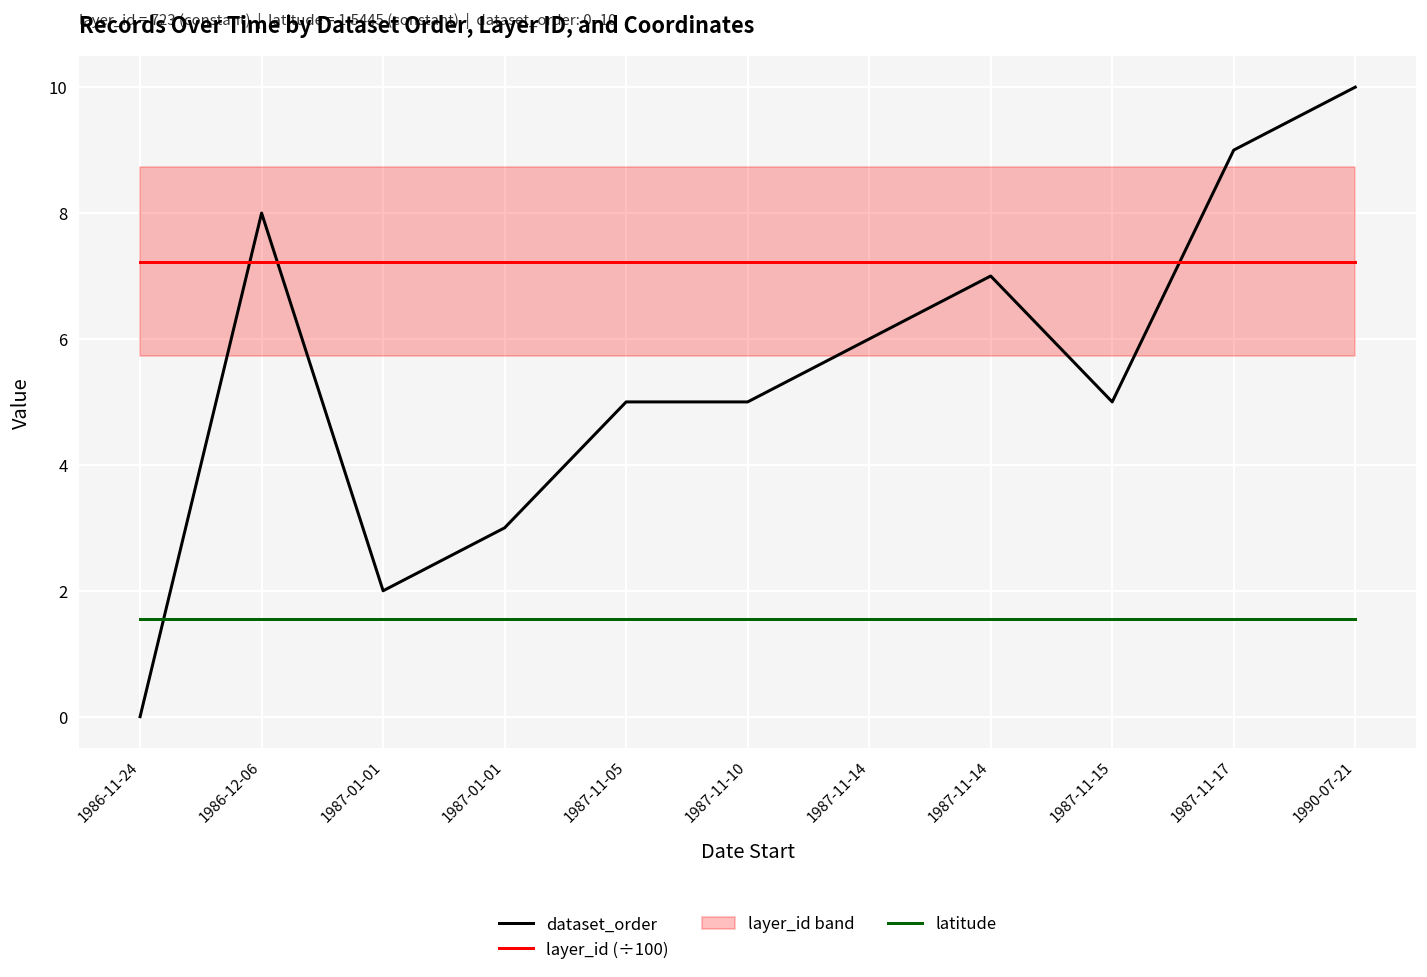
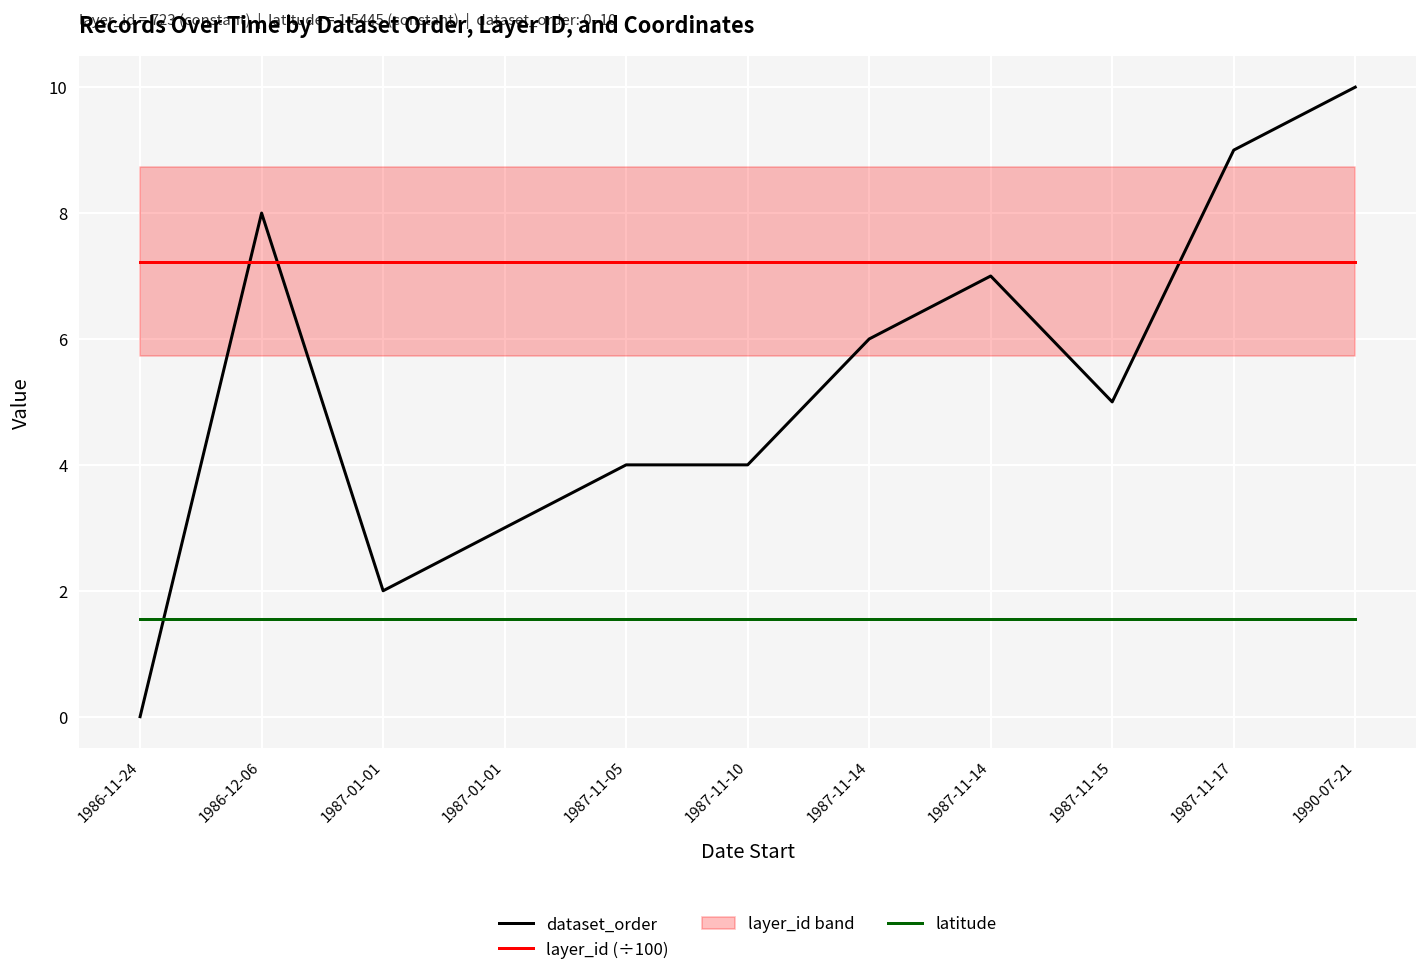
  {
    "dataset_order": {
      "1986-11-24": 0,
      "1986-12-06": 8,
-     "1987-11-05": 5,
-     "1987-11-10": 5,
+     "1987-11-05": 4,
+     "1987-11-10": 4,
      "1987-11-15": 5,
      "1987-11-17": 9,
      "1990-07-21": 10
    },
    "latitude": {
      "1986-11-24": 1.5,
      "1986-12-06": 1.5,
      "1987-11-05": 1.5,
      "1987-11-10": 1.5,
      "1987-11-15": 1.5,
      "1987-11-17": 1.5,
      "1990-07-21": 1.5
    }
  }
